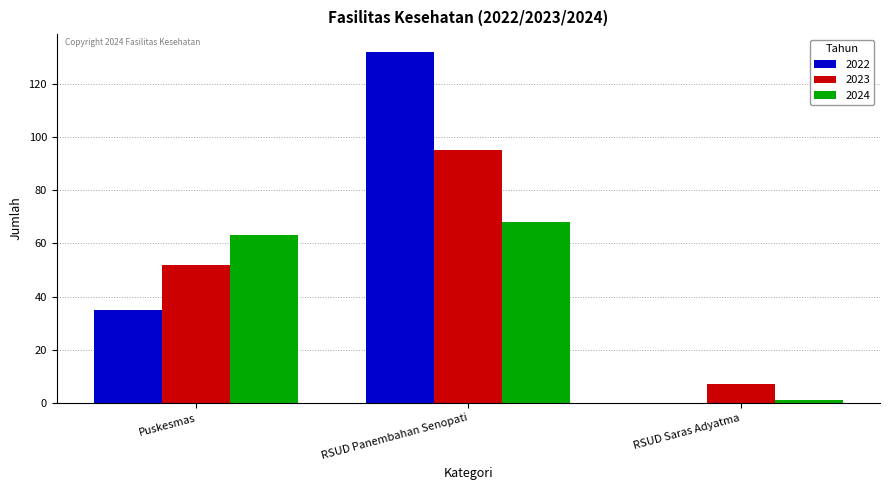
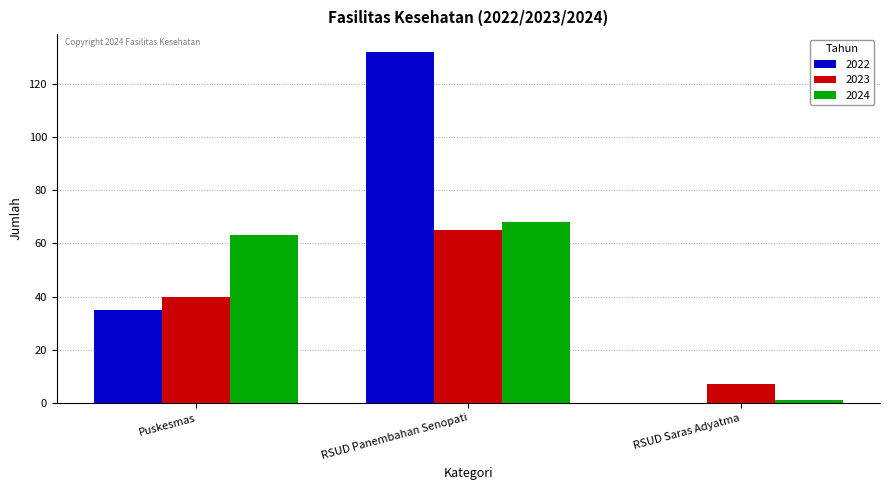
  {
    "2022": {
      "Puskesmas": 35,
      "RSUD Panembahan Senopati": 132,
      "RSUD Saras Adyatma": 0
    },
    "2023": {
-     "Puskesmas": 52,
-     "RSUD Panembahan Senopati": 95,
+     "Puskesmas": 40,
+     "RSUD Panembahan Senopati": 65,
      "RSUD Saras Adyatma": 7
    },
    "2024": {
      "Puskesmas": 63,
      "RSUD Panembahan Senopati": 68,
      "RSUD Saras Adyatma": 1
    }
  }
